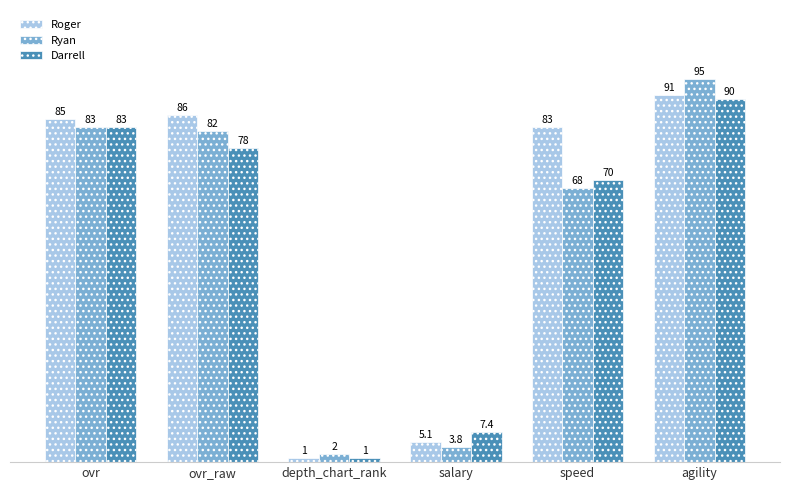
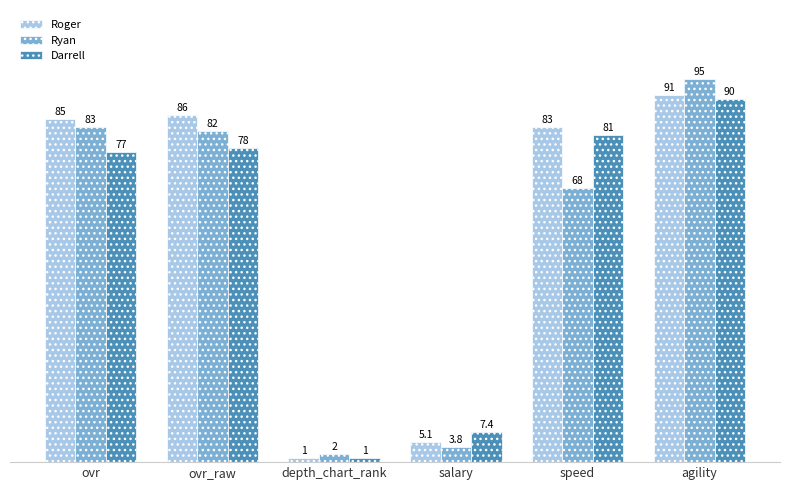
  {
    "Darrell": {
-     "ovr": 83,
+     "ovr": 77,
      "ovr_raw": 78,
      "depth_chart_rank": 1,
      "salary": 7.4,
-     "speed": 70,
+     "speed": 81,
      "agility": 90
    }
  }
